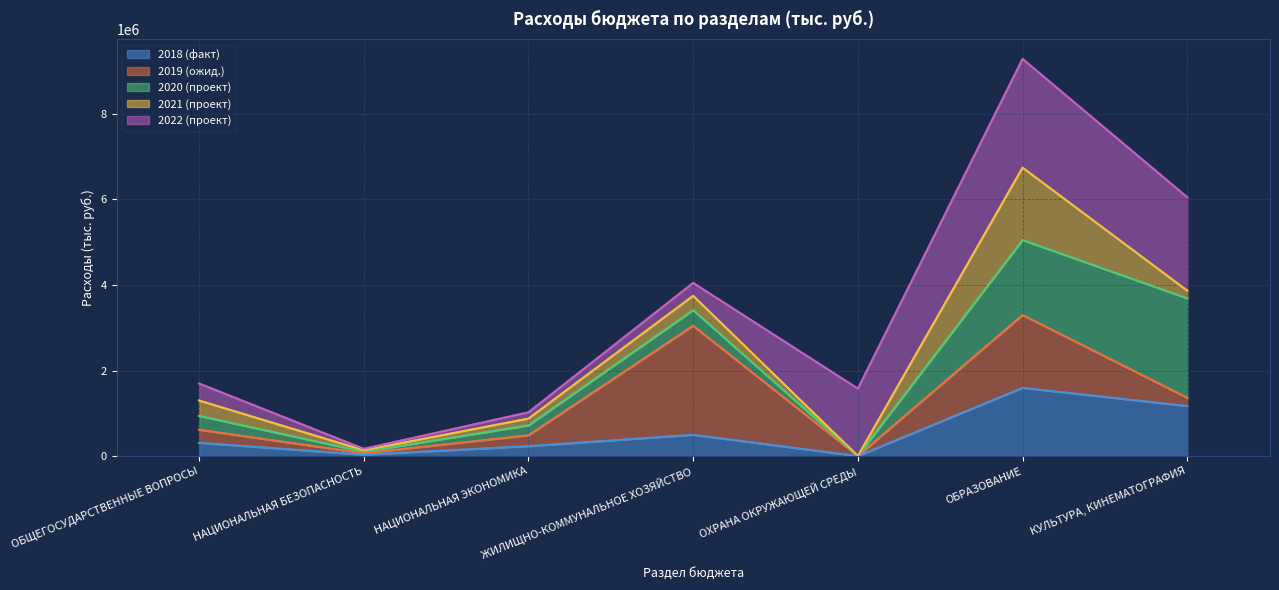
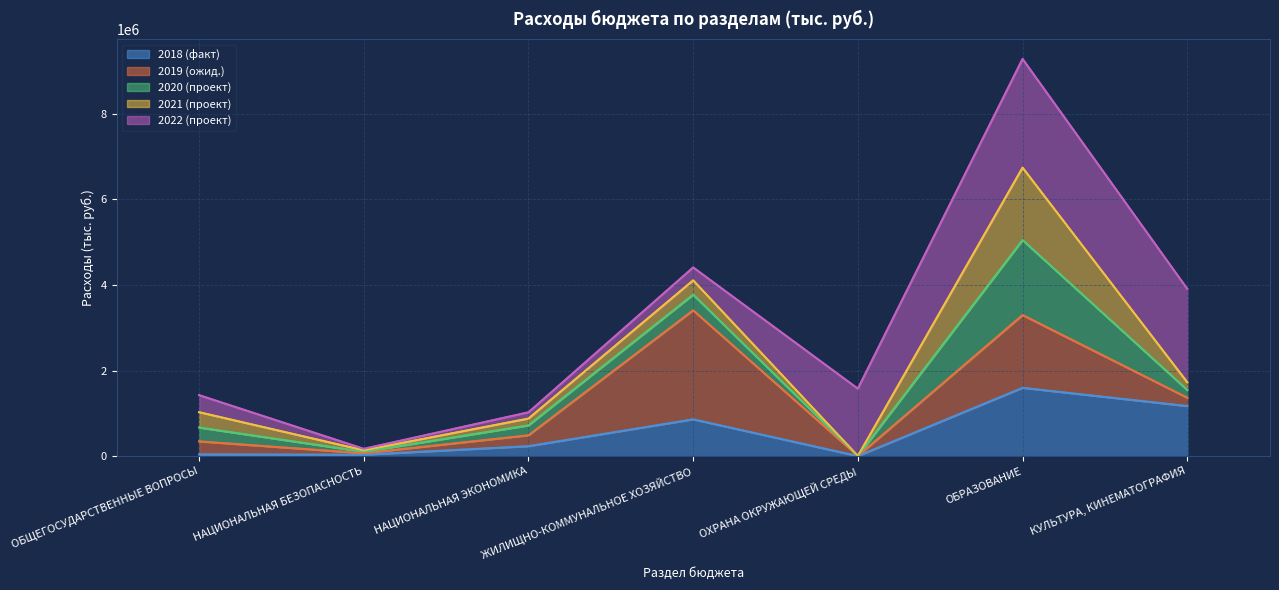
  {
    "2018 (факт)": {
-     "ОБЩЕГОСУДАРСТВЕННЫЕ ВОПРОСЫ": 300000,
+     "ОБЩЕГОСУДАРСТВЕННЫЕ ВОПРОСЫ": 0,
      "НАЦИОНАЛЬНАЯ ЭКОНОМИКА": 200000,
-     "ЖИЛИЩНО-КОММУНАЛЬНОЕ ХОЗЯЙСТВО": 500000,
+     "ЖИЛИЩНО-КОММУНАЛЬНОЕ ХОЗЯЙСТВО": 900000,
      "ОБРАЗОВАНИЕ": 1600000,
      "КУЛЬТУРА, КИНЕМАТОГРАФИЯ": 1200000
    },
    "2019 (ожид.)": {
      "ОБЩЕГОСУДАРСТВЕННЫЕ ВОПРОСЫ": 300000,
      "НАЦИОНАЛЬНАЯ ЭКОНОМИКА": 300000,
      "ЖИЛИЩНО-КОММУНАЛЬНОЕ ХОЗЯЙСТВО": 2500000,
      "ОБРАЗОВАНИЕ": 1700000,
      "КУЛЬТУРА, КИНЕМАТОГРАФИЯ": 200000
    },
    "2020 (проект)": {
      "ОБЩЕГОСУДАРСТВЕННЫЕ ВОПРОСЫ": 300000,
      "НАЦИОНАЛЬНАЯ ЭКОНОМИКА": 200000,
      "ЖИЛИЩНО-КОММУНАЛЬНОЕ ХОЗЯЙСТВО": 400000,
      "ОБРАЗОВАНИЕ": 1800000,
-     "КУЛЬТУРА, КИНЕМАТОГРАФИЯ": 2300000
+     "КУЛЬТУРА, КИНЕМАТОГРАФИЯ": 200000
    },
    "2021 (проект)": {
      "ОБЩЕГОСУДАРСТВЕННЫЕ ВОПРОСЫ": 400000,
      "НАЦИОНАЛЬНАЯ ЭКОНОМИКА": 200000,
      "ЖИЛИЩНО-КОММУНАЛЬНОЕ ХОЗЯЙСТВО": 300000,
      "ОБРАЗОВАНИЕ": 1700000,
      "КУЛЬТУРА, КИНЕМАТОГРАФИЯ": 200000
    },
    "2022 (проект)": {
      "ОБЩЕГОСУДАРСТВЕННЫЕ ВОПРОСЫ": 400000,
      "НАЦИОНАЛЬНАЯ ЭКОНОМИКА": 100000,
      "ЖИЛИЩНО-КОММУНАЛЬНОЕ ХОЗЯЙСТВО": 300000,
      "ОХРАНА ОКРУЖАЮЩЕЙ СРЕДЫ": 1600000,
      "ОБРАЗОВАНИЕ": 2500000,
      "КУЛЬТУРА, КИНЕМАТОГРАФИЯ": 2200000
    }
  }
